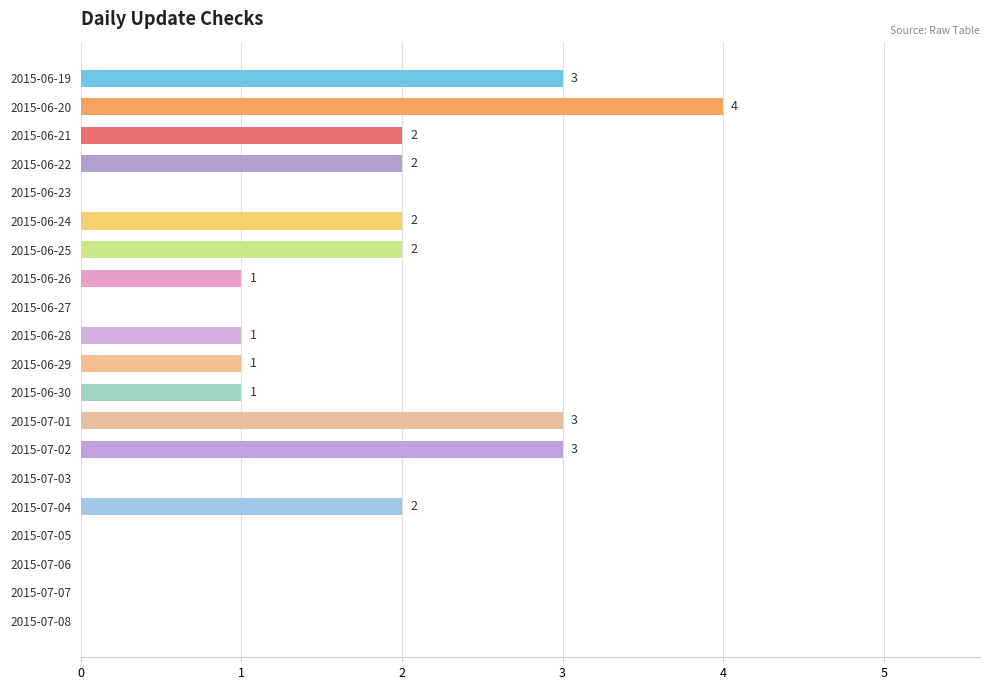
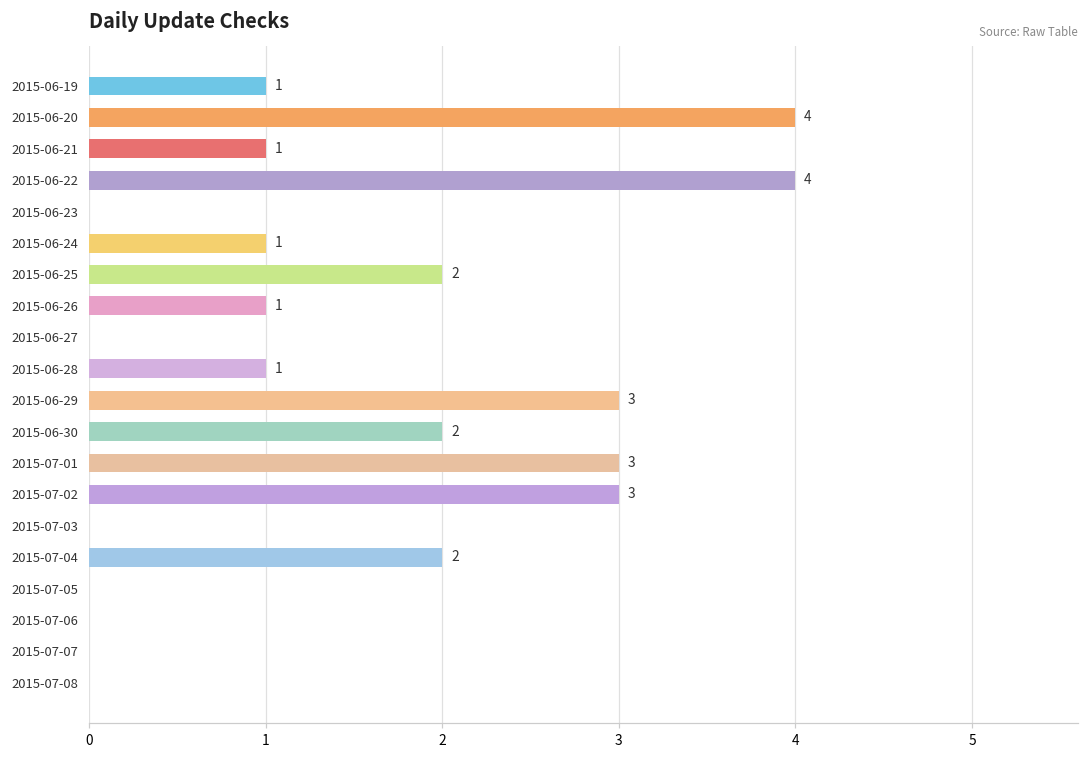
  {
-   "2015-06-19": 3,
+   "2015-06-19": 1,
    "2015-06-20": 4,
-   "2015-06-21": 2,
-   "2015-06-22": 2,
-   "2015-06-24": 2,
+   "2015-06-21": 1,
+   "2015-06-22": 4,
+   "2015-06-24": 1,
    "2015-06-25": 2,
    "2015-06-26": 1,
    "2015-06-28": 1,
-   "2015-06-29": 1,
-   "2015-06-30": 1,
+   "2015-06-29": 3,
+   "2015-06-30": 2,
    "2015-07-01": 3,
    "2015-07-02": 3,
    "2015-07-04": 2
  }
